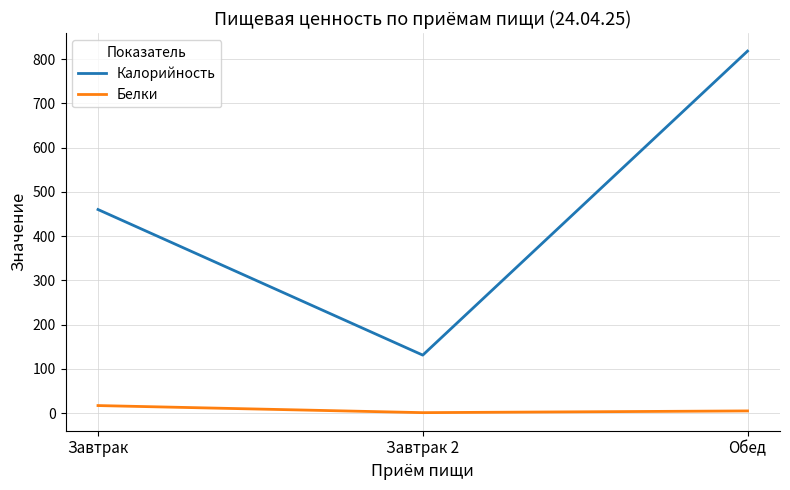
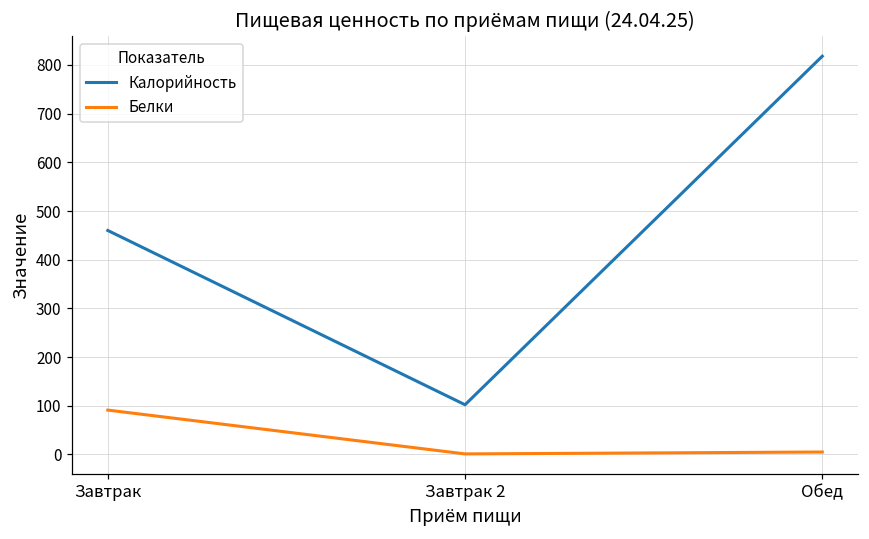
  {
    "Калорийность": {
      "Завтрак": 460,
-     "Завтрак 2": 130,
+     "Завтрак 2": 100,
      "Обед": 820
    },
    "Белки": {
-     "Завтрак": 20,
+     "Завтрак": 90,
      "Завтрак 2": 0,
      "Обед": 0
    }
  }
